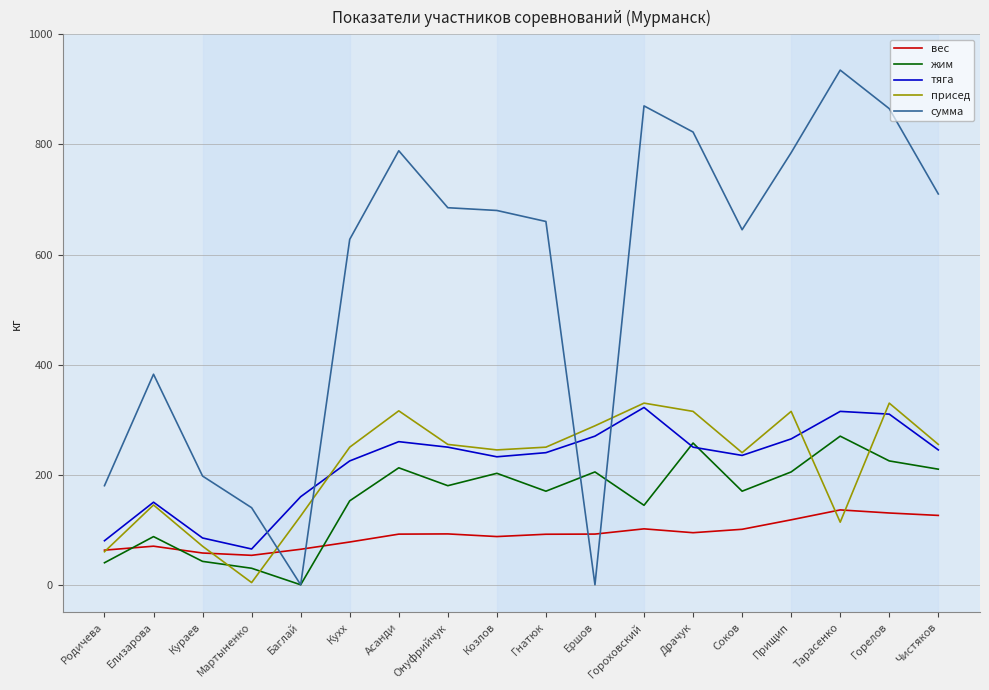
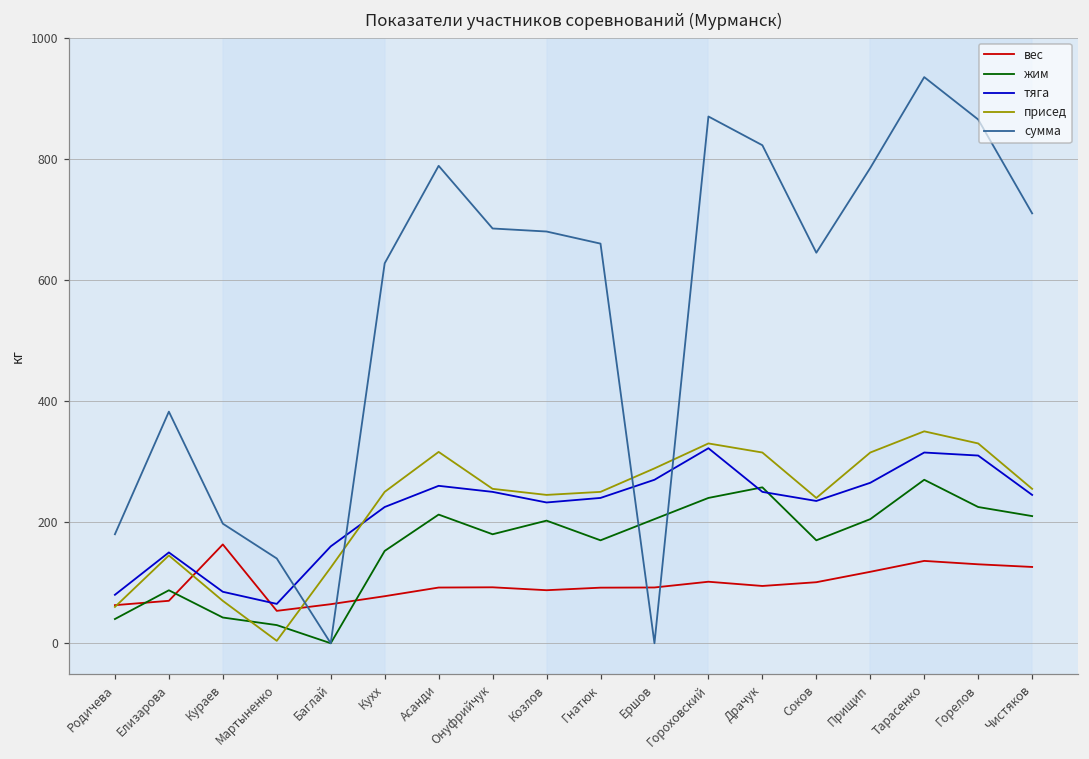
  {
    "вес": {
      "Елизарова": 70,
-     "Кураев": 60,
+     "Кураев": 160,
      "Мартыненко": 50,
      "Баглай": 60,
      "Кухх": 80,
      "Асанди": 90,
      "Онуфрийчук": 90,
      "Козлов": 90,
      "Гнатюк": 90,
      "Ершов": 90,
      "Гороховский": 100,
      "Драчук": 90,
      "Соков": 100,
      "Прищип": 120,
      "Тарасенко": 140,
      "Горелов": 130,
      "Чистяков": 130
    },
    "жим": {
      "Родичева": 40,
      "Елизарова": 90,
      "Кураев": 40,
      "Мартыненко": 30,
      "Кухх": 150,
      "Асанди": 210,
      "Онуфрийчук": 180,
      "Козлов": 200,
      "Гнатюк": 170,
      "Ершов": 210,
-     "Гороховский": 140,
+     "Гороховский": 240,
      "Драчук": 260,
      "Соков": 170,
      "Прищип": 210,
      "Тарасенко": 270,
      "Горелов": 230,
      "Чистяков": 210
    },
    "тяга": {
      "Родичева": 80,
      "Елизарова": 150,
      "Кураев": 90,
      "Мартыненко": 70,
      "Баглай": 160,
      "Кухх": 230,
      "Асанди": 260,
      "Онуфрийчук": 250,
      "Козлов": 230,
      "Гнатюк": 240,
      "Ершов": 270,
      "Гороховский": 320,
      "Драчук": 250,
      "Соков": 240,
      "Прищип": 270,
      "Тарасенко": 320,
      "Горелов": 310,
      "Чистяков": 250
    },
    "присед": {
      "Елизарова": 150,
      "Кураев": 70,
      "Мартыненко": 0,
      "Баглай": 130,
      "Кухх": 250,
      "Асанди": 320,
      "Онуфрийчук": 260,
      "Козлов": 250,
      "Гнатюк": 250,
      "Ершов": 290,
      "Гороховский": 330,
      "Драчук": 320,
      "Соков": 240,
      "Прищип": 320,
-     "Тарасенко": 110,
+     "Тарасенко": 350,
      "Горелов": 330,
      "Чистяков": 260
    },
    "сумма": {
      "Родичева": 180,
      "Елизарова": 380,
      "Кураев": 200,
      "Мартыненко": 140,
      "Кухх": 630,
      "Асанди": 790,
      "Онуфрийчук": 690,
      "Козлов": 680,
      "Гнатюк": 660,
      "Ершов": 0,
      "Гороховский": 870,
      "Драчук": 820,
      "Соков": 650,
      "Прищип": 790,
      "Тарасенко": 940,
      "Горелов": 870,
      "Чистяков": 710
    }
  }
